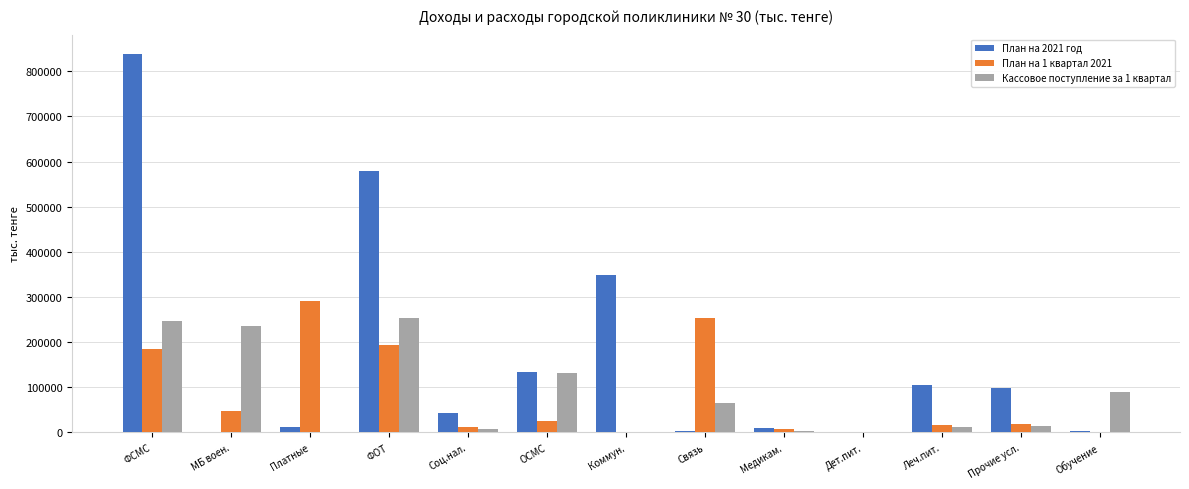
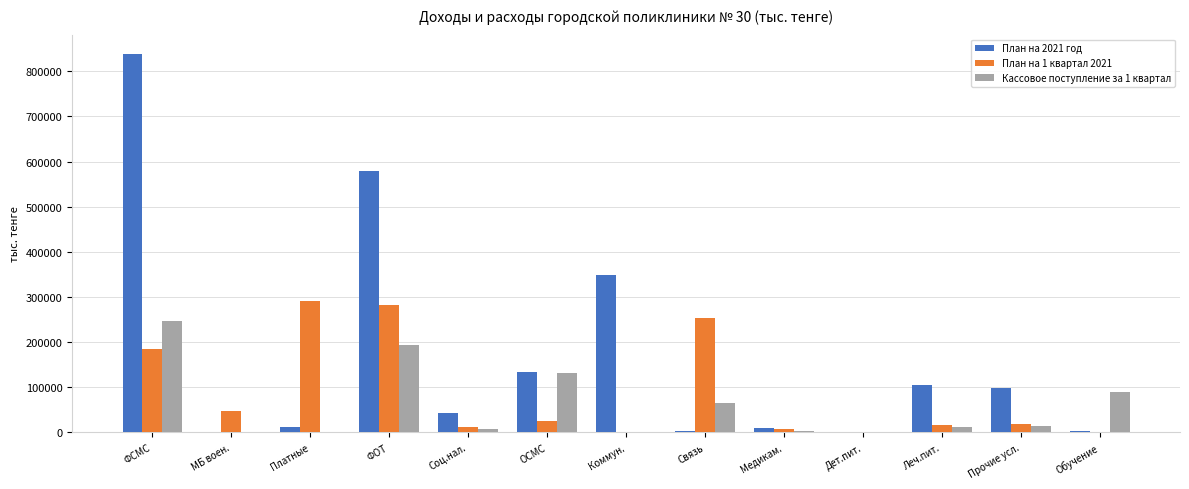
  {
    "План на 2021 год": {
      "ФСМС": 840000,
      "Платные": 10000,
      "ФОТ": 580000,
      "Соц.нал.": 40000,
      "ОСМС": 130000,
      "Коммун.": 350000,
      "Медикам.": 10000,
      "Леч.пит.": 100000,
      "Прочие усл.": 100000
    },
    "План на 1 квартал 2021": {
      "ФСМС": 180000,
      "МБ воен.": 50000,
      "Платные": 290000,
-     "ФОТ": 190000,
+     "ФОТ": 280000,
      "Соц.нал.": 10000,
      "ОСМС": 30000,
      "Связь": 250000,
      "Медикам.": 10000,
      "Леч.пит.": 20000,
      "Прочие усл.": 20000
    },
    "Кассовое поступление за 1 квартал": {
      "ФСМС": 250000,
-     "МБ воен.": 240000,
-     "ФОТ": 250000,
+     "МБ воен.": 0,
+     "ФОТ": 190000,
      "Соц.нал.": 10000,
      "ОСМС": 130000,
      "Связь": 70000,
      "Леч.пит.": 10000,
      "Прочие усл.": 10000,
      "Обучение": 90000
    }
  }
